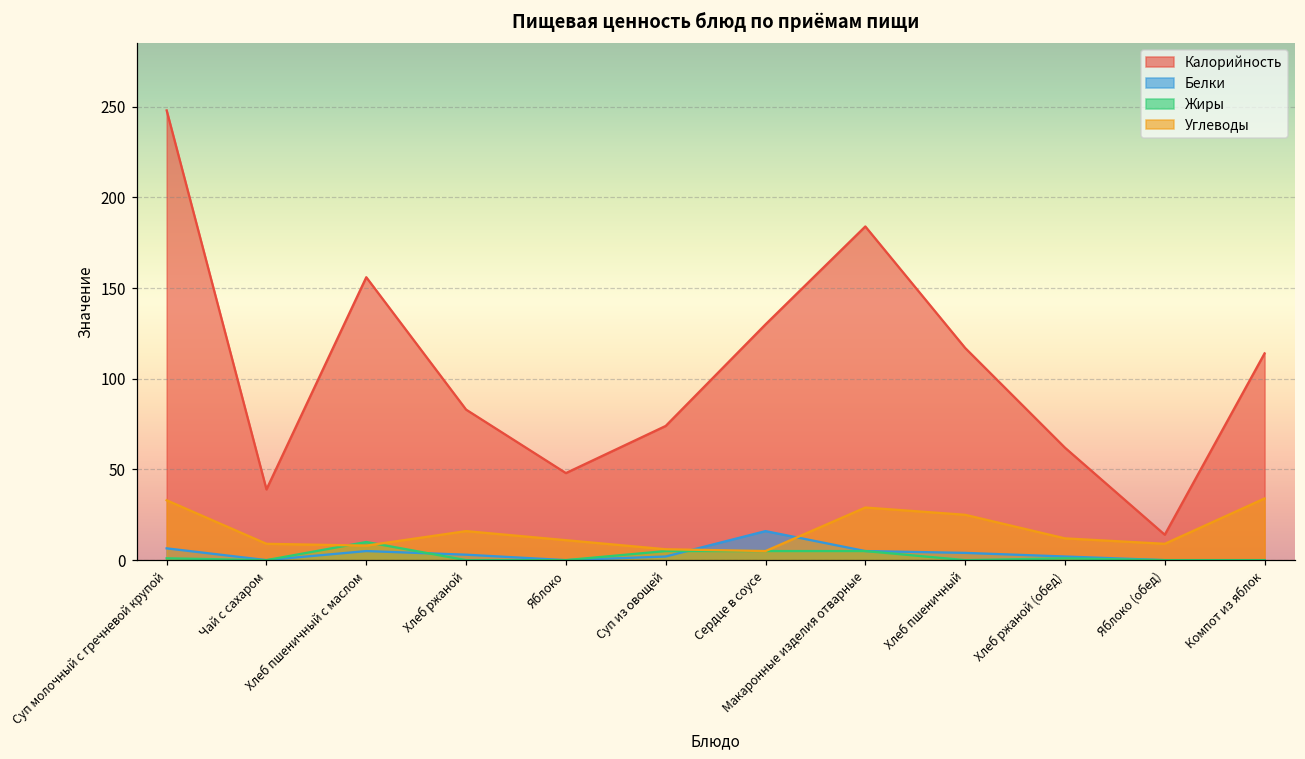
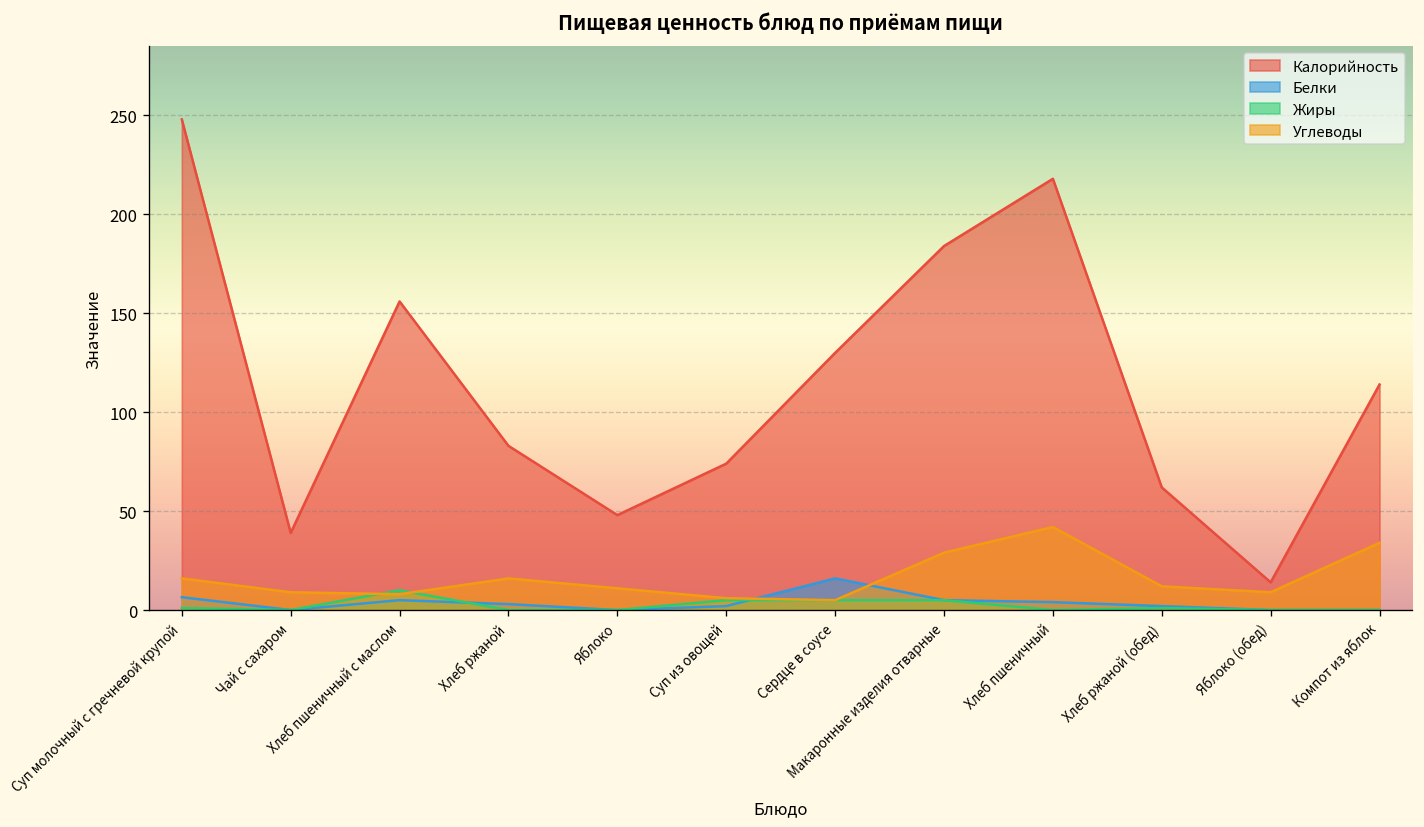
  {
    "Калорийность": {
      "Суп молочный с гречневой крупой": 248,
      "Чай с сахаром": 39,
      "Хлеб пшеничный с маслом": 156,
      "Хлеб ржаной": 83,
      "Яблоко": 48,
      "Суп из овощей": 74,
      "Сердце в соусе": 130,
      "Макаронные изделия отварные": 184,
-     "Хлеб пшеничный": 117,
+     "Хлеб пшеничный": 218,
      "Хлеб ржаной (обед)": 62,
      "Яблоко (обед)": 14,
      "Компот из яблок": 114
    },
    "Белки": {
      "Суп молочный с гречневой крупой": 7,
      "Хлеб пшеничный с маслом": 5,
      "Хлеб ржаной": 3,
      "Суп из овощей": 2,
      "Сердце в соусе": 16,
      "Хлеб пшеничный": 4
    },
    "Жиры": {
      "Суп молочный с гречневой крупой": 1,
      "Хлеб пшеничный с маслом": 10,
      "Хлеб ржаной": 0,
      "Хлеб пшеничный": 0
    },
    "Углеводы": {
-     "Суп молочный с гречневой крупой": 33,
+     "Суп молочный с гречневой крупой": 16,
      "Чай с сахаром": 9,
      "Хлеб пшеничный с маслом": 8,
      "Хлеб ржаной": 16,
      "Яблоко": 11,
      "Макаронные изделия отварные": 29,
-     "Хлеб пшеничный": 25,
+     "Хлеб пшеничный": 42,
      "Хлеб ржаной (обед)": 12,
      "Яблоко (обед)": 9,
      "Компот из яблок": 34
    }
  }
